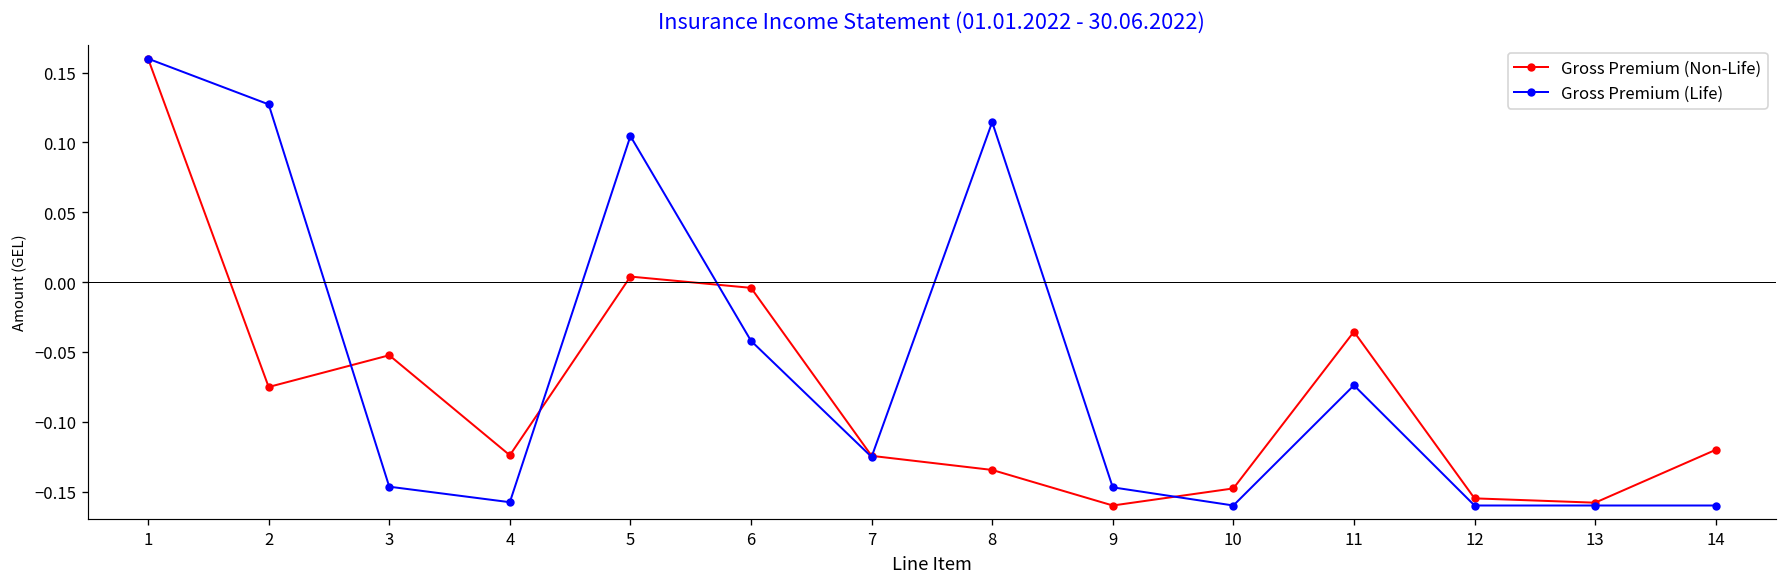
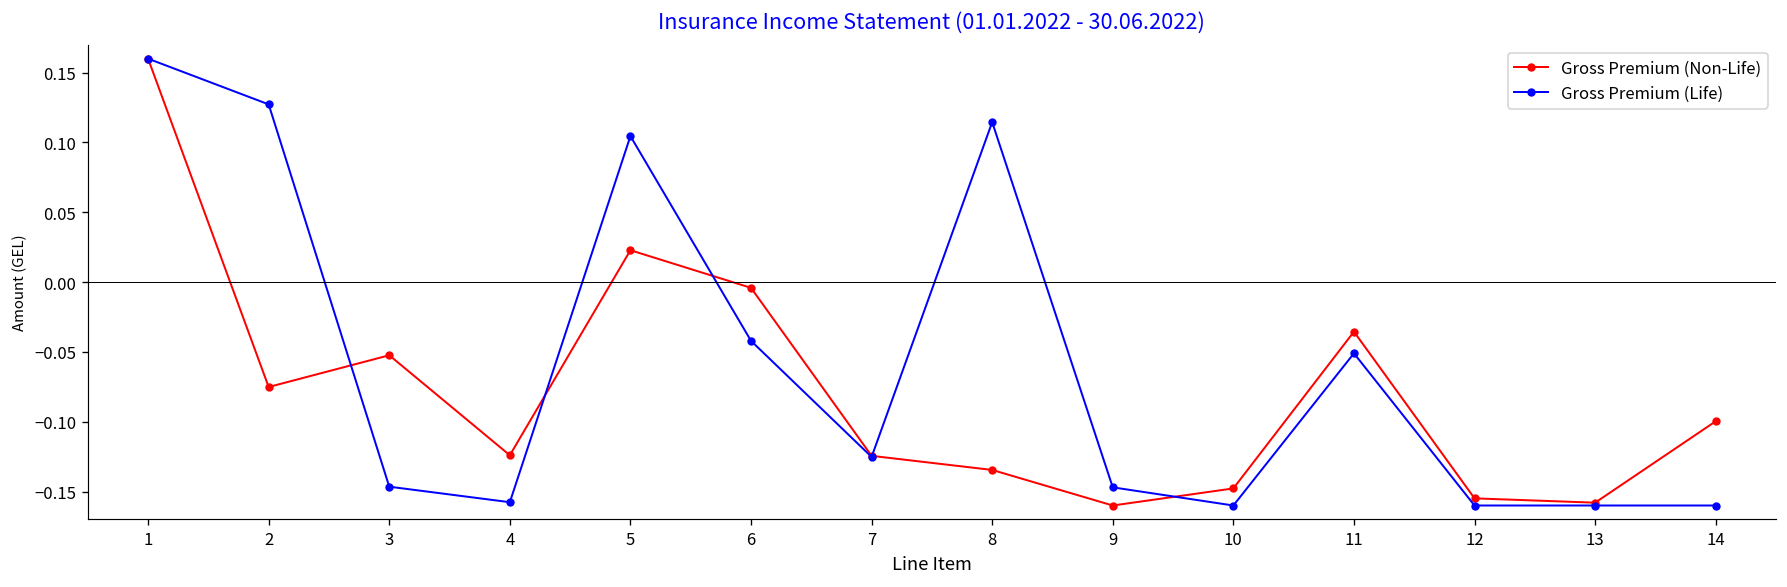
  {
    "Gross Premium (Non-Life)": {
      "2": -0.075,
      "3": -0.052,
      "4": -0.124,
-     "5": 0.004,
+     "5": 0.023,
      "6": -0.004,
      "8": -0.135,
      "9": -0.160,
      "10": -0.148,
      "11": -0.036,
      "12": -0.155,
-     "14": -0.120
+     "14": -0.100
    },
    "Gross Premium (Life)": {
      "2": 0.127,
      "3": -0.147,
      "4": -0.158,
      "5": 0.105,
      "6": -0.042,
      "8": 0.115,
      "9": -0.147,
      "10": -0.160,
-     "11": -0.074,
+     "11": -0.051,
      "12": -0.160,
      "14": -0.160
    }
  }
